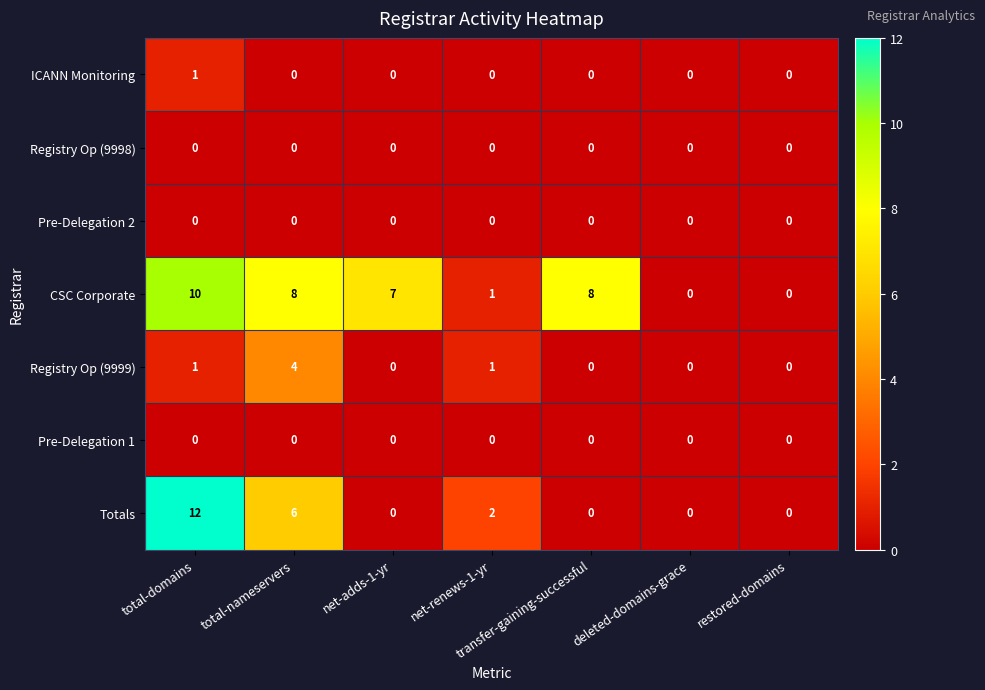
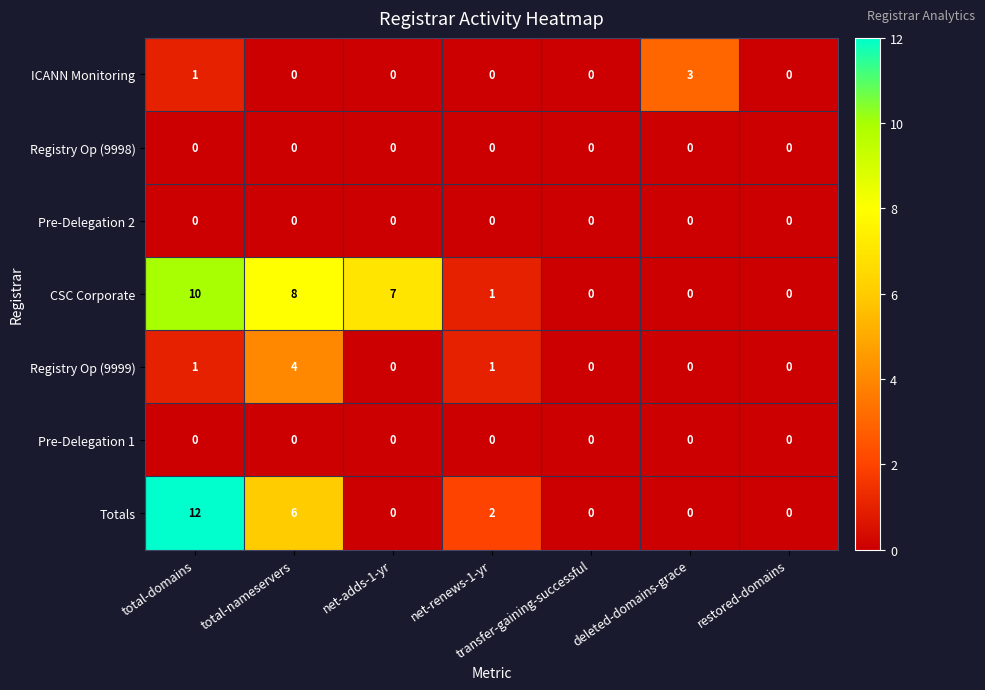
  {
    "ICANN Monitoring": {
      "total-domains": 1,
      "total-nameservers": 0,
      "net-adds-1-yr": 0,
      "net-renews-1-yr": 0,
      "transfer-gaining-successful": 0,
-     "deleted-domains-grace": 0,
+     "deleted-domains-grace": 3,
      "restored-domains": 0
    },
    "Registry Op (9998)": {
      "total-domains": 0,
      "total-nameservers": 0,
      "net-adds-1-yr": 0,
      "net-renews-1-yr": 0,
      "transfer-gaining-successful": 0,
      "deleted-domains-grace": 0,
      "restored-domains": 0
    },
    "Pre-Delegation 2": {
      "total-domains": 0,
      "total-nameservers": 0,
      "net-adds-1-yr": 0,
      "net-renews-1-yr": 0,
      "transfer-gaining-successful": 0,
      "deleted-domains-grace": 0,
      "restored-domains": 0
    },
    "CSC Corporate": {
      "total-domains": 10,
      "total-nameservers": 8,
      "net-adds-1-yr": 7,
      "net-renews-1-yr": 1,
-     "transfer-gaining-successful": 8,
+     "transfer-gaining-successful": 0,
      "deleted-domains-grace": 0,
      "restored-domains": 0
    },
    "Registry Op (9999)": {
      "total-domains": 1,
      "total-nameservers": 4,
      "net-adds-1-yr": 0,
      "net-renews-1-yr": 1,
      "transfer-gaining-successful": 0,
      "deleted-domains-grace": 0,
      "restored-domains": 0
    },
    "Pre-Delegation 1": {
      "total-domains": 0,
      "total-nameservers": 0,
      "net-adds-1-yr": 0,
      "net-renews-1-yr": 0,
      "transfer-gaining-successful": 0,
      "deleted-domains-grace": 0,
      "restored-domains": 0
    },
    "Totals": {
      "total-domains": 12,
      "total-nameservers": 6,
      "net-adds-1-yr": 0,
      "net-renews-1-yr": 2,
      "transfer-gaining-successful": 0,
      "deleted-domains-grace": 0,
      "restored-domains": 0
    }
  }
